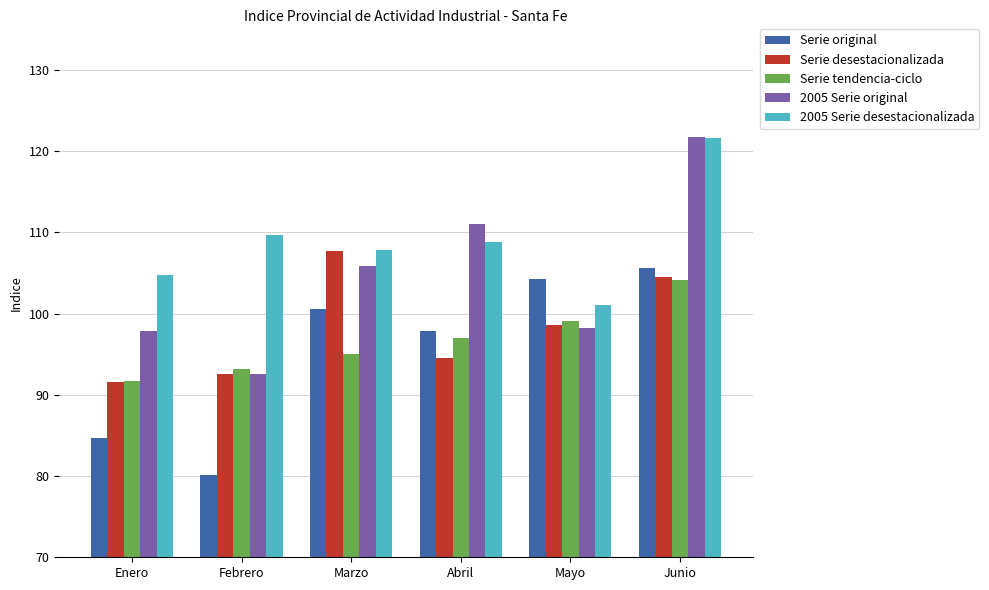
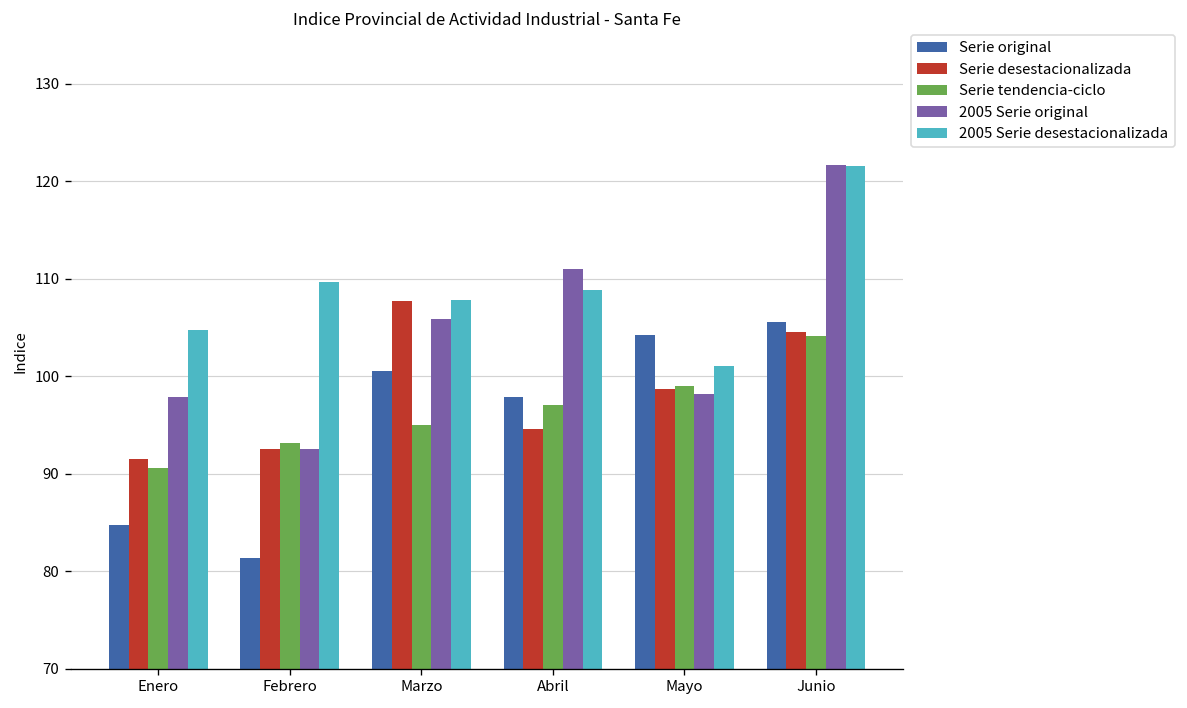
  {
    "Serie original": {
      "Enero": 85,
-     "Febrero": 80,
+     "Febrero": 81,
      "Marzo": 101,
      "Abril": 98,
      "Mayo": 104,
      "Junio": 106
    },
    "Serie desestacionalizada": {
      "Enero": 92,
      "Febrero": 93,
      "Marzo": 108,
      "Abril": 95,
      "Mayo": 99,
      "Junio": 105
    },
    "Serie tendencia-ciclo": {
-     "Enero": 92,
+     "Enero": 91,
      "Febrero": 93,
      "Marzo": 95,
      "Abril": 97,
      "Mayo": 99,
      "Junio": 104
    },
    "2005 Serie original": {
      "Enero": 98,
      "Febrero": 93,
      "Marzo": 106,
      "Abril": 111,
      "Mayo": 98,
      "Junio": 122
    },
    "2005 Serie desestacionalizada": {
      "Enero": 105,
      "Febrero": 110,
      "Marzo": 108,
      "Abril": 109,
      "Mayo": 101,
      "Junio": 122
    }
  }
